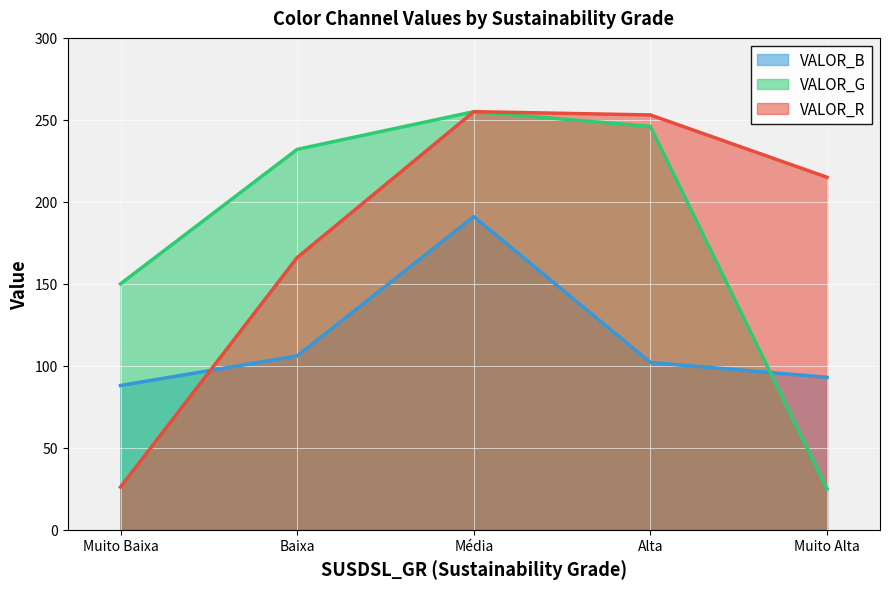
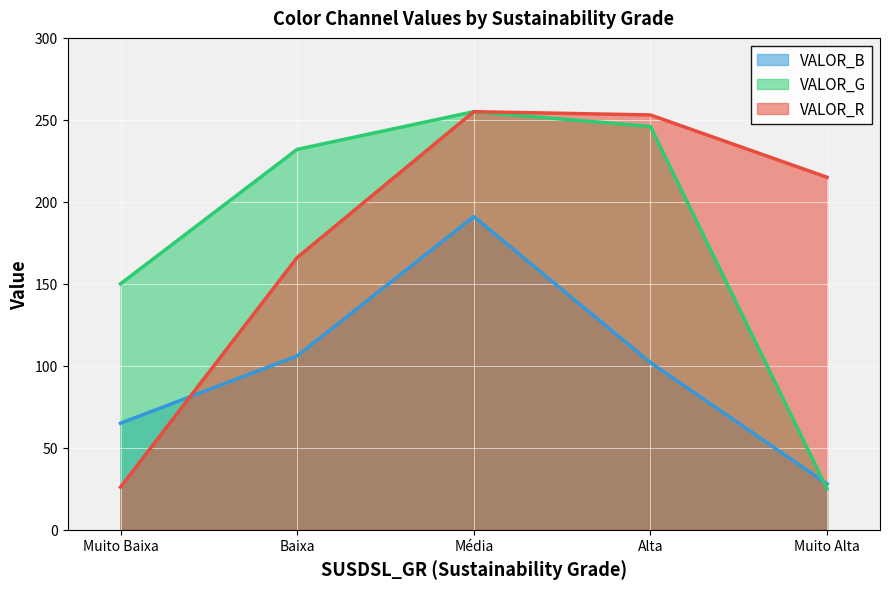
  {
    "VALOR_B": {
-     "Muito Baixa": 88,
+     "Muito Baixa": 65,
      "Baixa": 106,
      "Média": 191,
      "Alta": 102,
-     "Muito Alta": 93
+     "Muito Alta": 28
    },
    "VALOR_G": {
      "Muito Baixa": 150,
      "Baixa": 232,
      "Alta": 246,
      "Muito Alta": 25
    },
    "VALOR_R": {
      "Muito Baixa": 26,
      "Baixa": 166,
      "Alta": 253,
      "Muito Alta": 215
    }
  }
